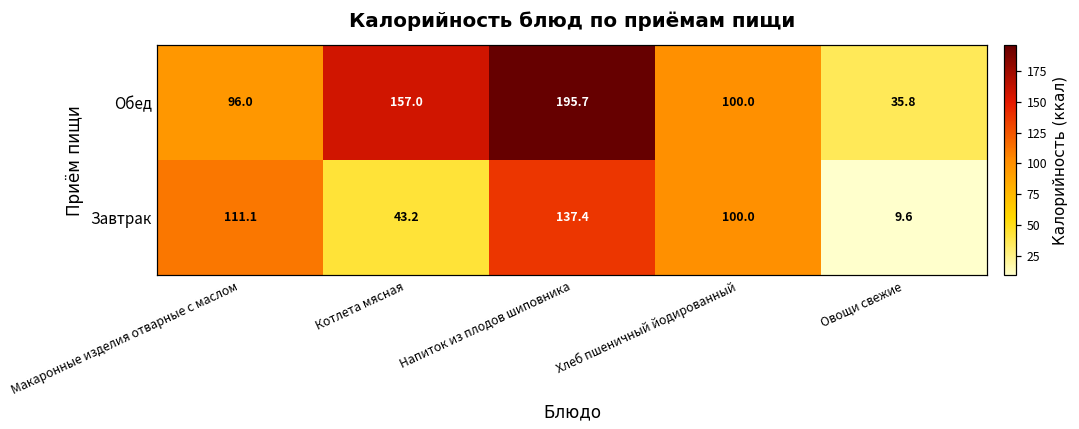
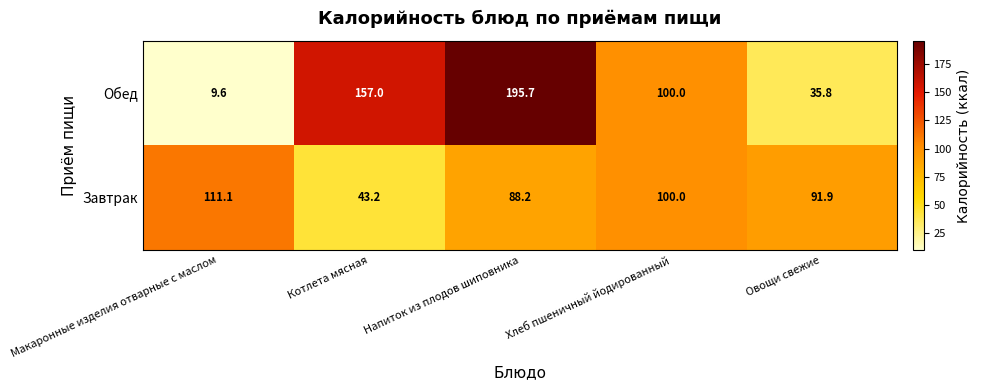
  {
    "Обед": {
-     "Макаронные изделия отварные с маслом": 96.0,
+     "Макаронные изделия отварные с маслом": 9.6,
      "Котлета мясная": 157.0,
      "Напиток из плодов шиповника": 195.7,
      "Хлеб пшеничный йодированный": 100.0,
      "Овощи свежие": 35.8
    },
    "Завтрак": {
      "Макаронные изделия отварные с маслом": 111.1,
      "Котлета мясная": 43.2,
-     "Напиток из плодов шиповника": 137.4,
+     "Напиток из плодов шиповника": 88.2,
      "Хлеб пшеничный йодированный": 100.0,
-     "Овощи свежие": 9.6
+     "Овощи свежие": 91.9
    }
  }
